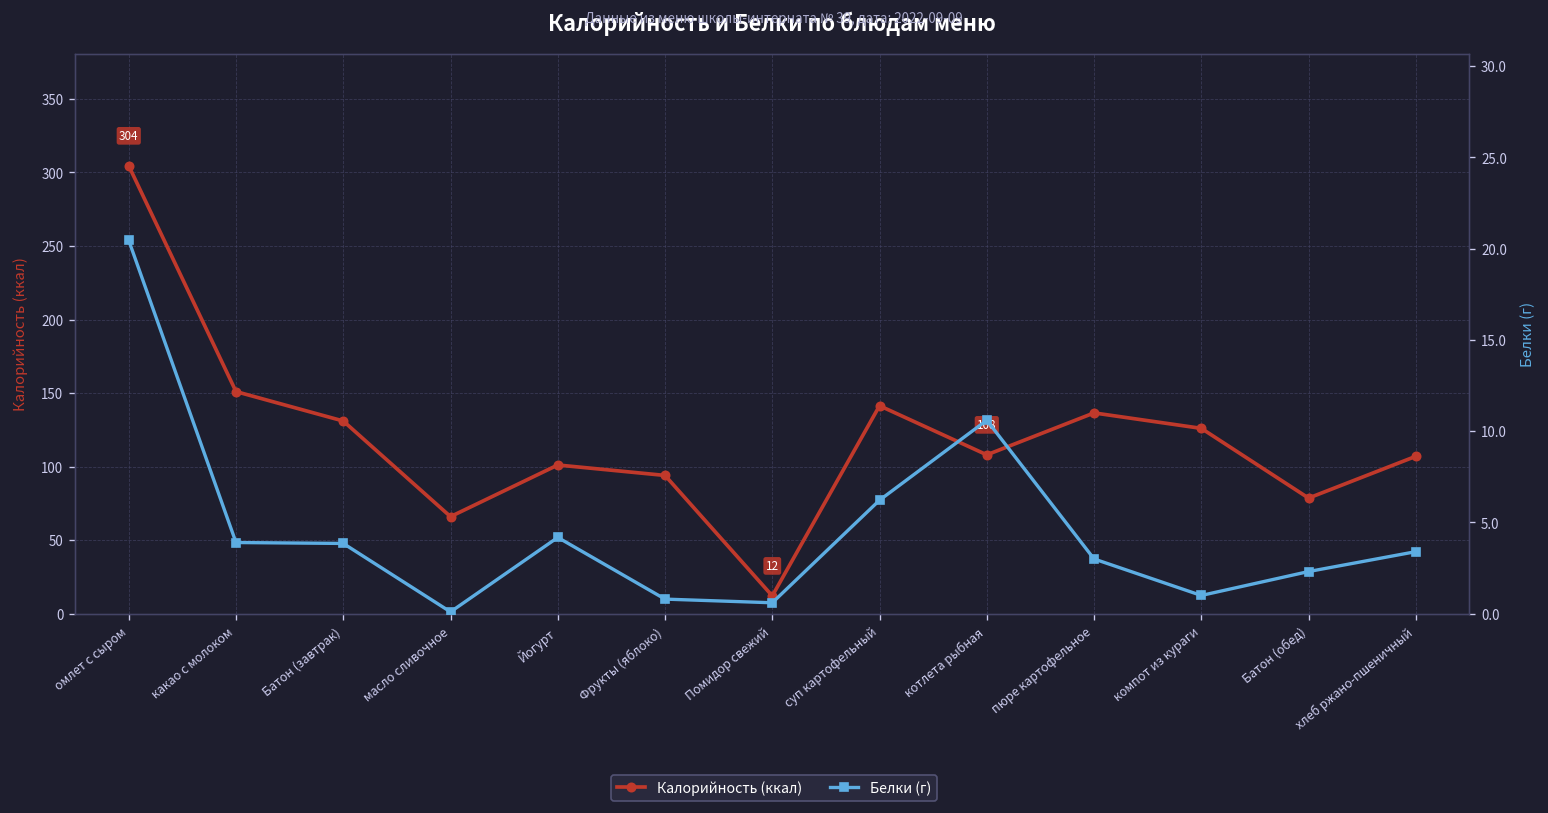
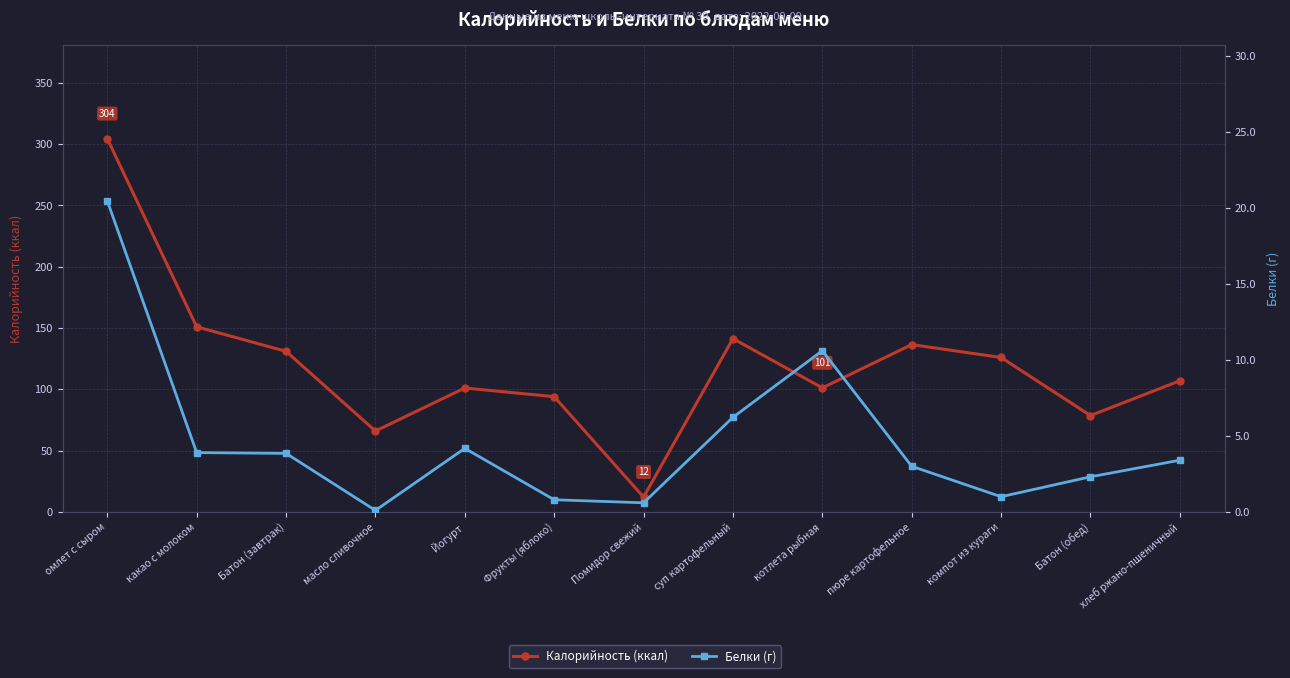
  {
    "Калорийность (ккал)": {
-     "котлета рыбная": 108
+     "котлета рыбная": 101
    }
  }
